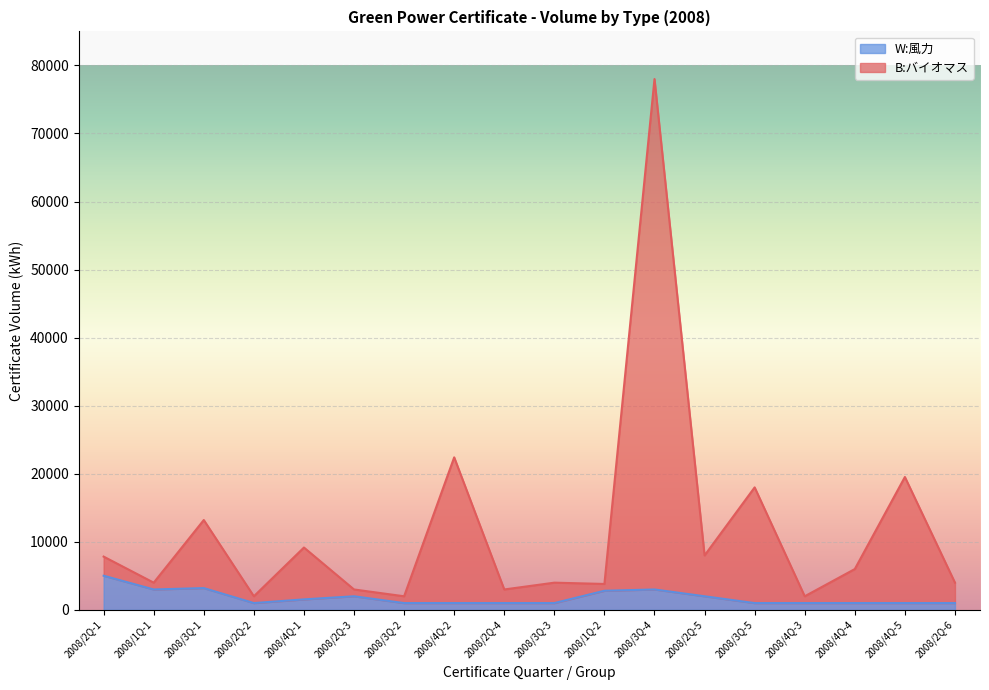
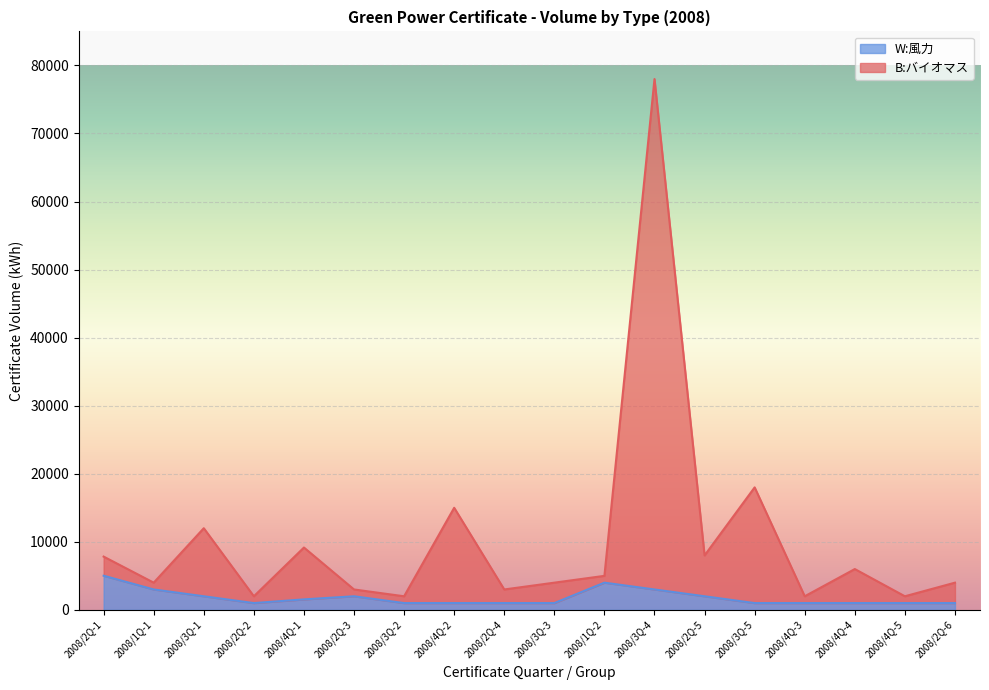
  {
    "W:風力": {
      "2008/2Q-1": 5000,
      "2008/1Q-1": 3000,
-     "2008/3Q-1": 3000,
+     "2008/3Q-1": 2000,
      "2008/2Q-2": 1000,
      "2008/4Q-1": 2000,
      "2008/2Q-3": 2000,
      "2008/3Q-2": 1000,
      "2008/4Q-2": 1000,
      "2008/2Q-4": 1000,
      "2008/3Q-3": 1000,
-     "2008/1Q-2": 3000,
+     "2008/1Q-2": 4000,
      "2008/3Q-4": 3000,
      "2008/2Q-5": 2000,
      "2008/3Q-5": 1000,
      "2008/4Q-3": 1000,
      "2008/4Q-4": 1000,
      "2008/4Q-5": 1000,
      "2008/2Q-6": 1000
    },
    "B:バイオマス": {
      "2008/2Q-1": 3000,
      "2008/1Q-1": 1000,
      "2008/3Q-1": 10000,
      "2008/2Q-2": 1000,
      "2008/4Q-1": 8000,
      "2008/2Q-3": 1000,
      "2008/3Q-2": 1000,
-     "2008/4Q-2": 21000,
+     "2008/4Q-2": 14000,
      "2008/2Q-4": 2000,
      "2008/3Q-3": 3000,
      "2008/1Q-2": 1000,
      "2008/3Q-4": 75000,
      "2008/2Q-5": 6000,
      "2008/3Q-5": 17000,
      "2008/4Q-3": 1000,
      "2008/4Q-4": 5000,
-     "2008/4Q-5": 19000,
+     "2008/4Q-5": 1000,
      "2008/2Q-6": 3000
    }
  }
